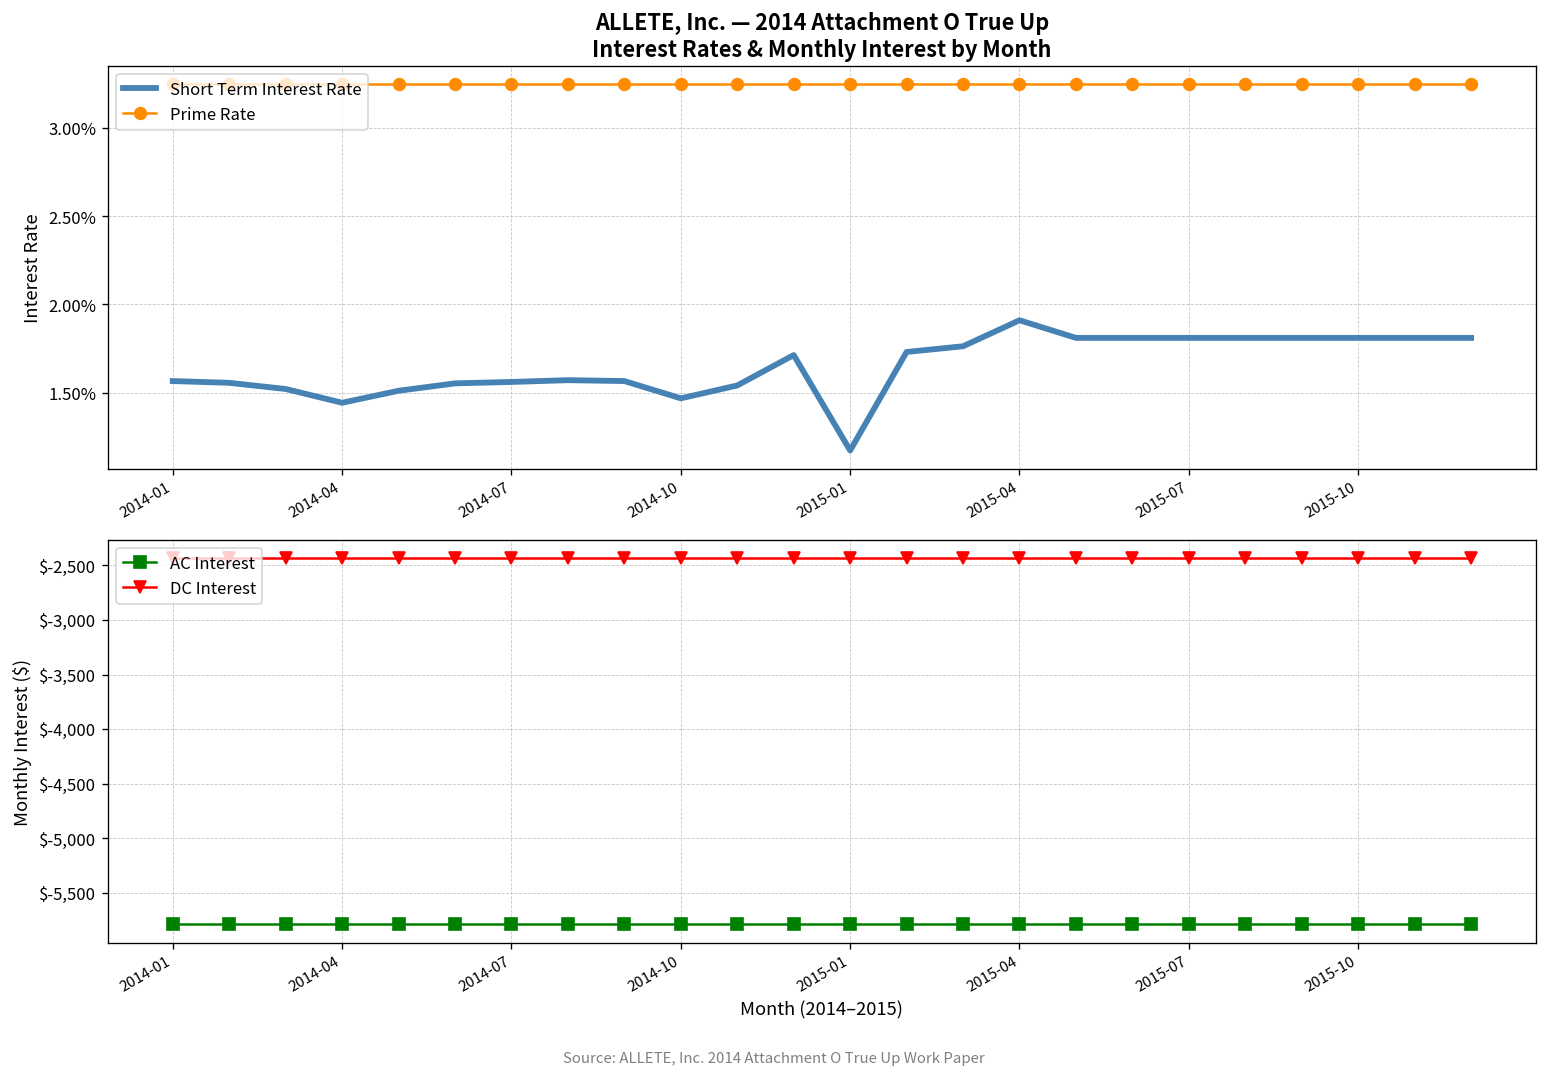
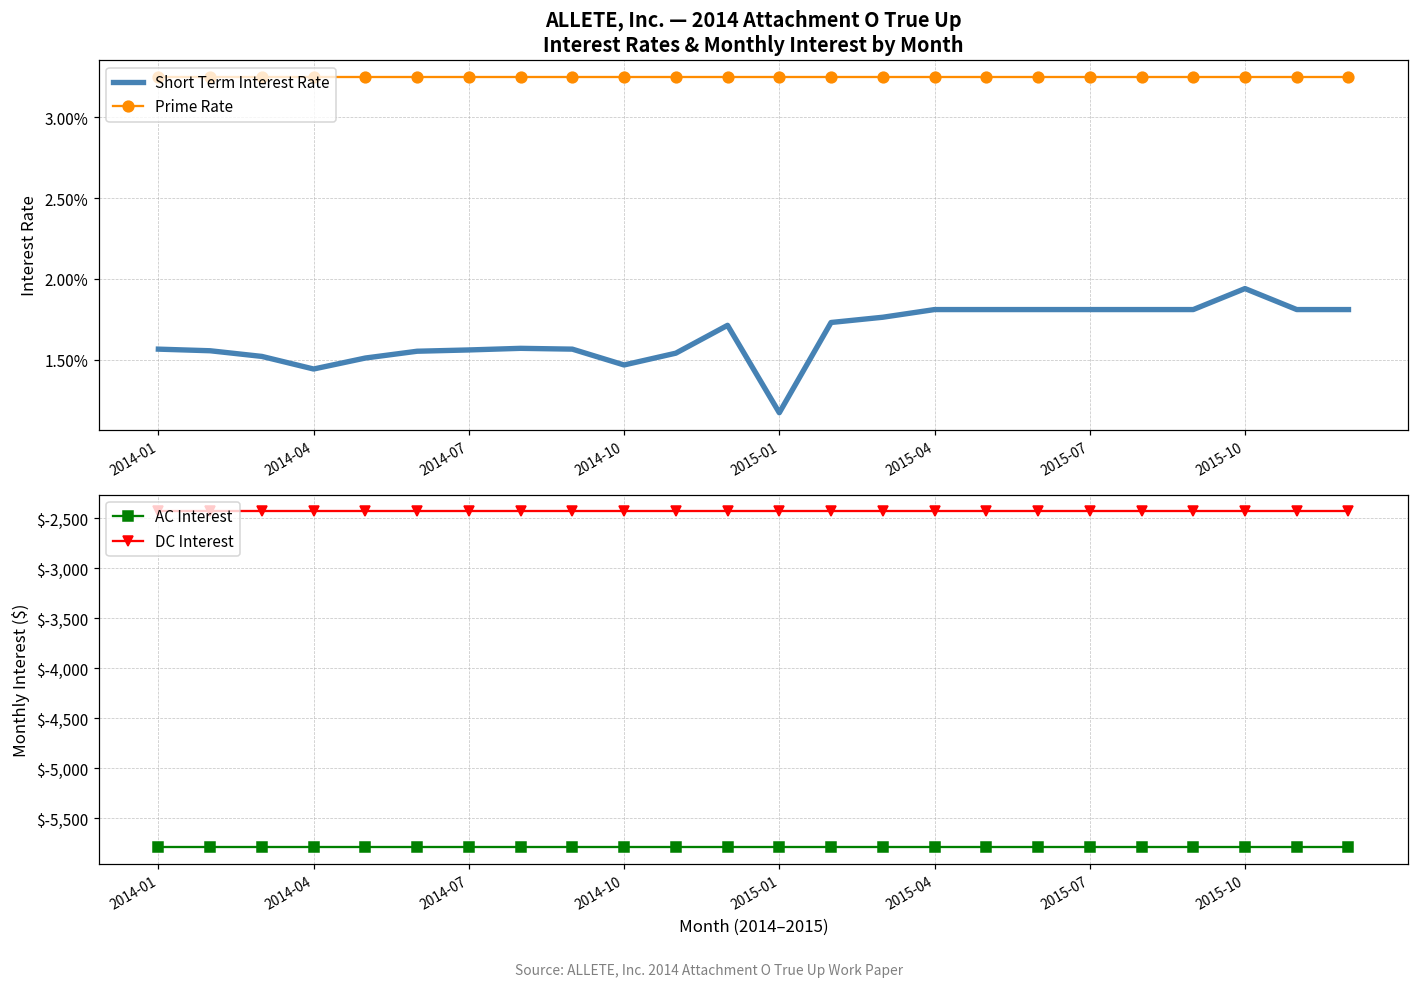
  {
    "ALLETE, Inc. — 2014 Attachment O True Up Interest Rates & Monthly Interest by Month": {
      "Short Term Interest Rate": {
        "2014-01": "1.57%",
        "2014-04": "1.44%",
        "2014-07": "1.56%",
        "2014-10": "1.47%",
        "2015-01": "1.17%",
-       "2015-04": "1.91%",
+       "2015-04": "1.81%",
        "2015-07": "1.81%",
-       "2015-10": "1.81%"
+       "2015-10": "1.94%"
      },
      "Prime Rate": {
        "2014-07": "3.25%",
        "2014-10": "3.25%",
        "2015-01": "3.25%",
        "2015-04": "3.25%",
        "2015-07": "3.25%",
        "2015-10": "3.25%"
      }
    }
  }
